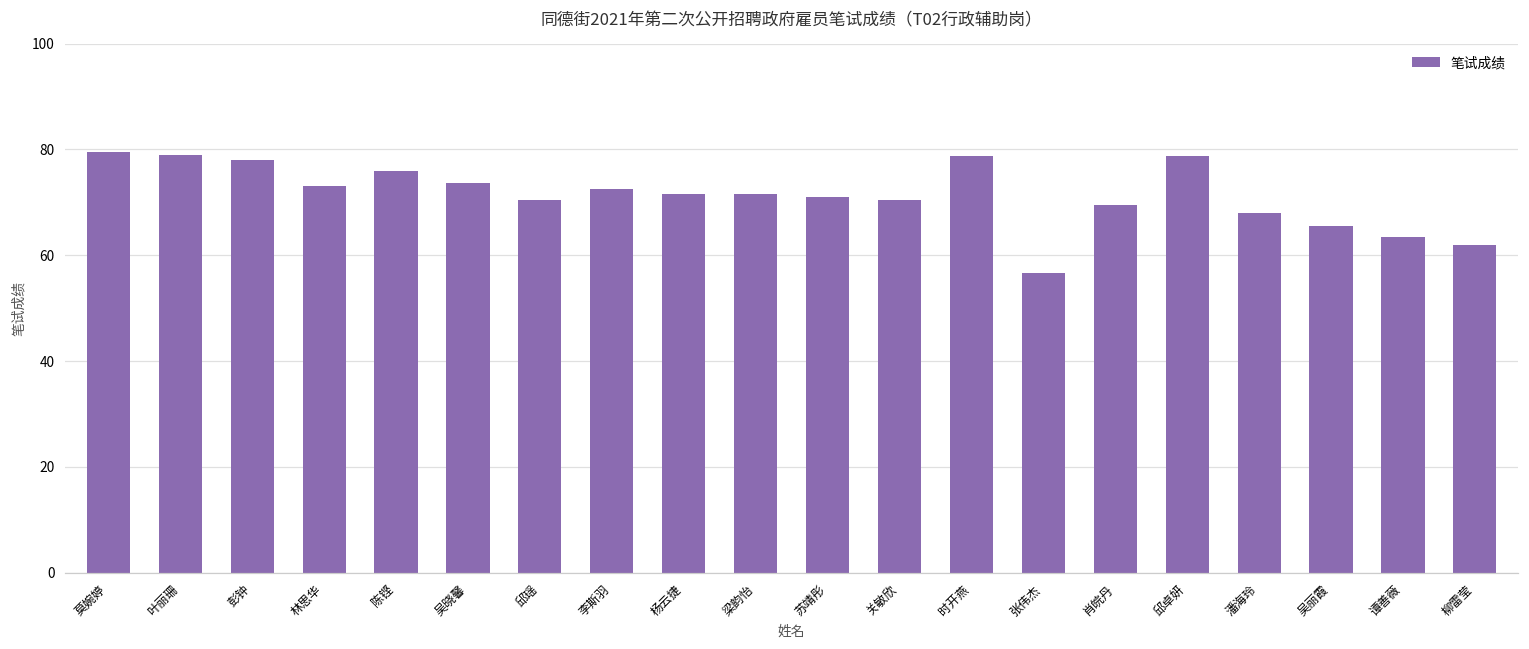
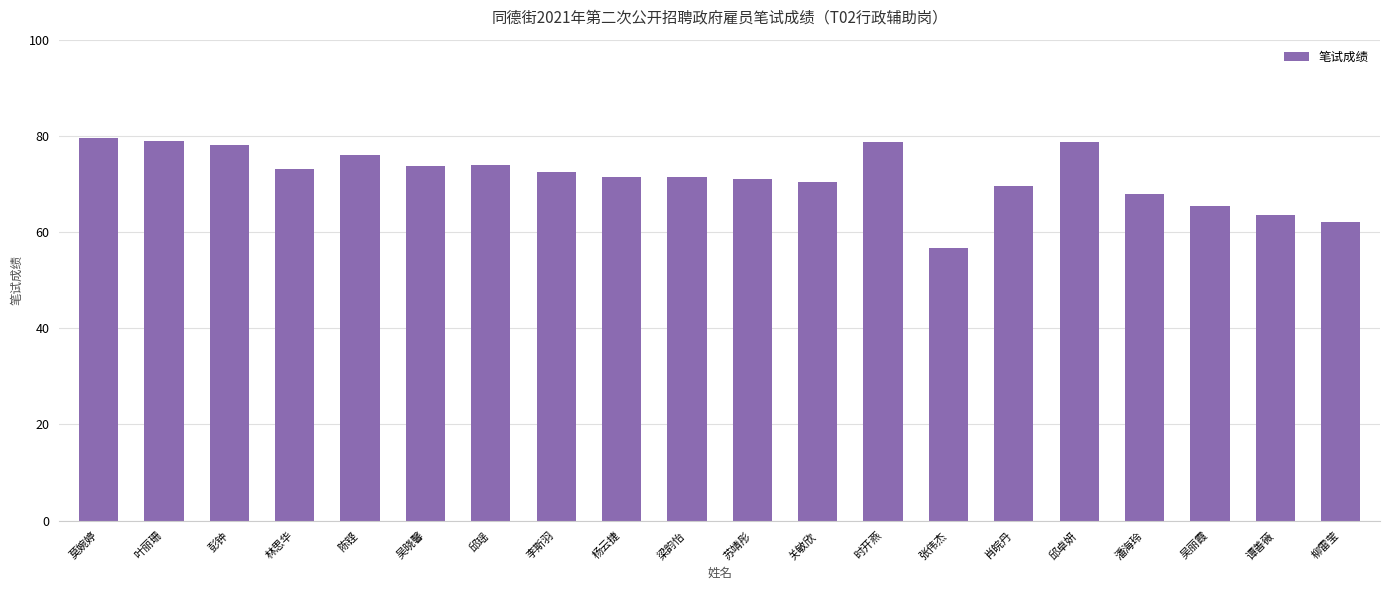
  {
    "莫婉婷": 80,
    "叶丽珊": 79,
    "彭钟": 78,
    "林思华": 73,
    "陈铿": 76,
    "吴晓馨": 74,
-   "邱瑶": 71,
+   "邱瑶": 74,
    "李斯羽": 73,
    "杨云捷": 72,
    "梁韵怡": 72,
    "苏靖彤": 71,
    "关敏欣": 71,
    "时开燕": 79,
    "张伟杰": 57,
    "肖皖丹": 70,
    "邱卓妍": 79,
    "潘海玲": 68,
    "吴丽霞": 66,
    "谭善薇": 64,
    "柳雷莹": 62
  }
